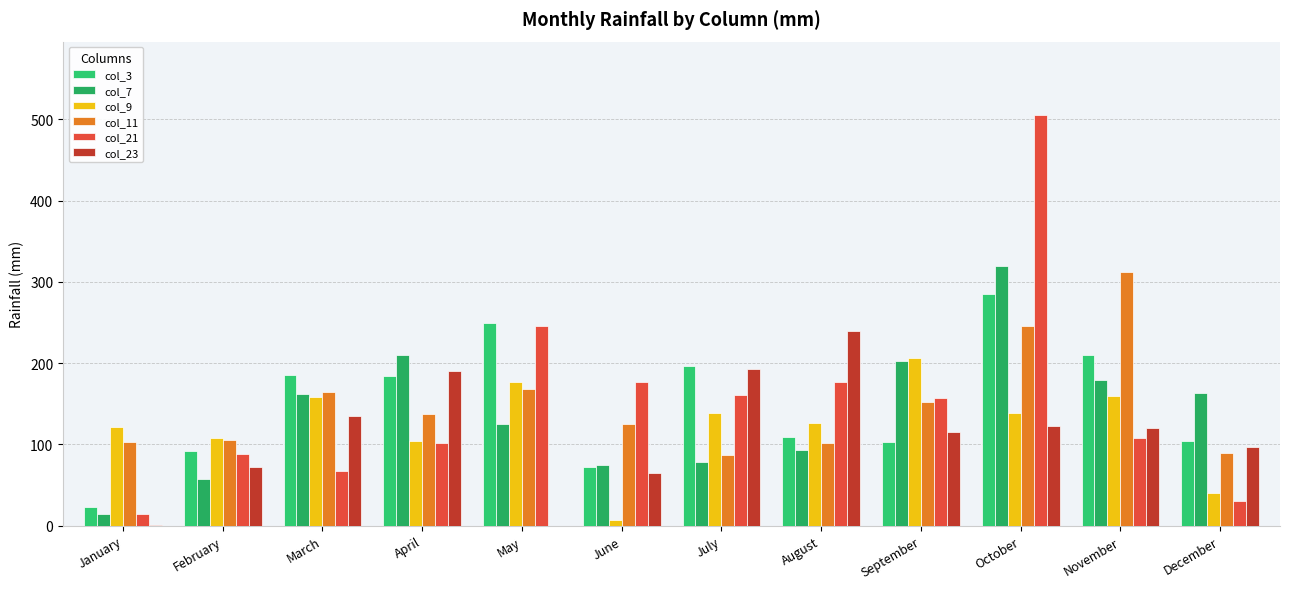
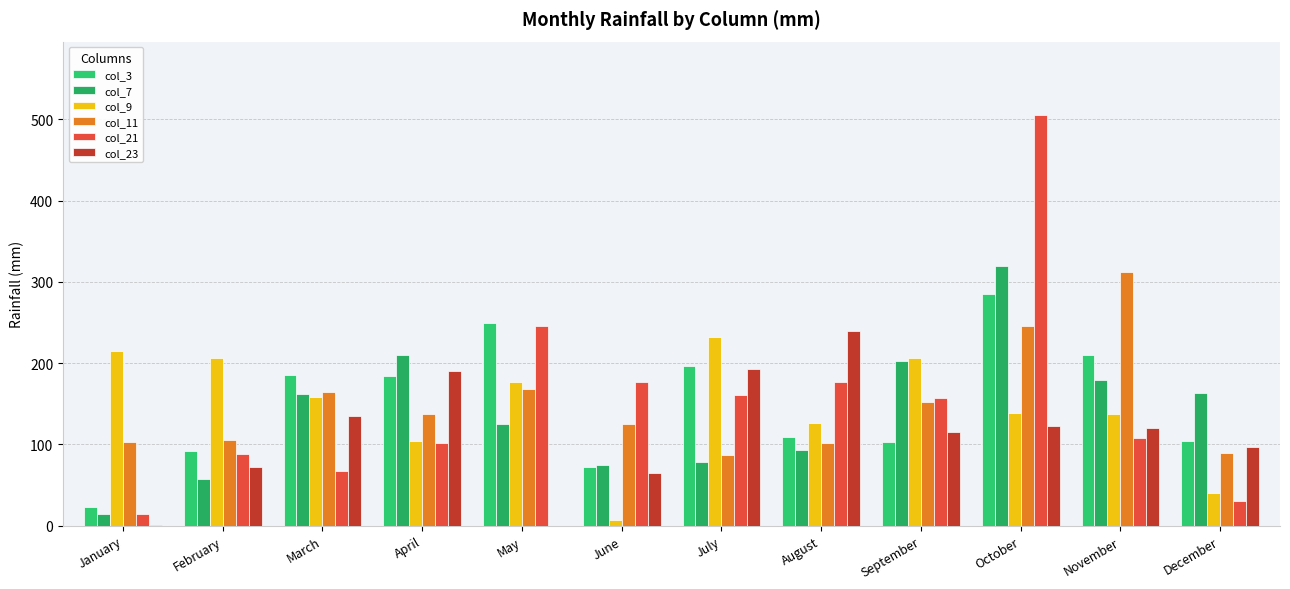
  {
    "col_9": {
-     "January": 120,
-     "February": 110,
+     "January": 220,
+     "February": 210,
      "March": 160,
      "April": 100,
      "May": 180,
      "June": 10,
-     "July": 140,
+     "July": 230,
      "August": 130,
      "September": 210,
      "October": 140,
-     "November": 160,
+     "November": 140,
      "December": 40
    }
  }
